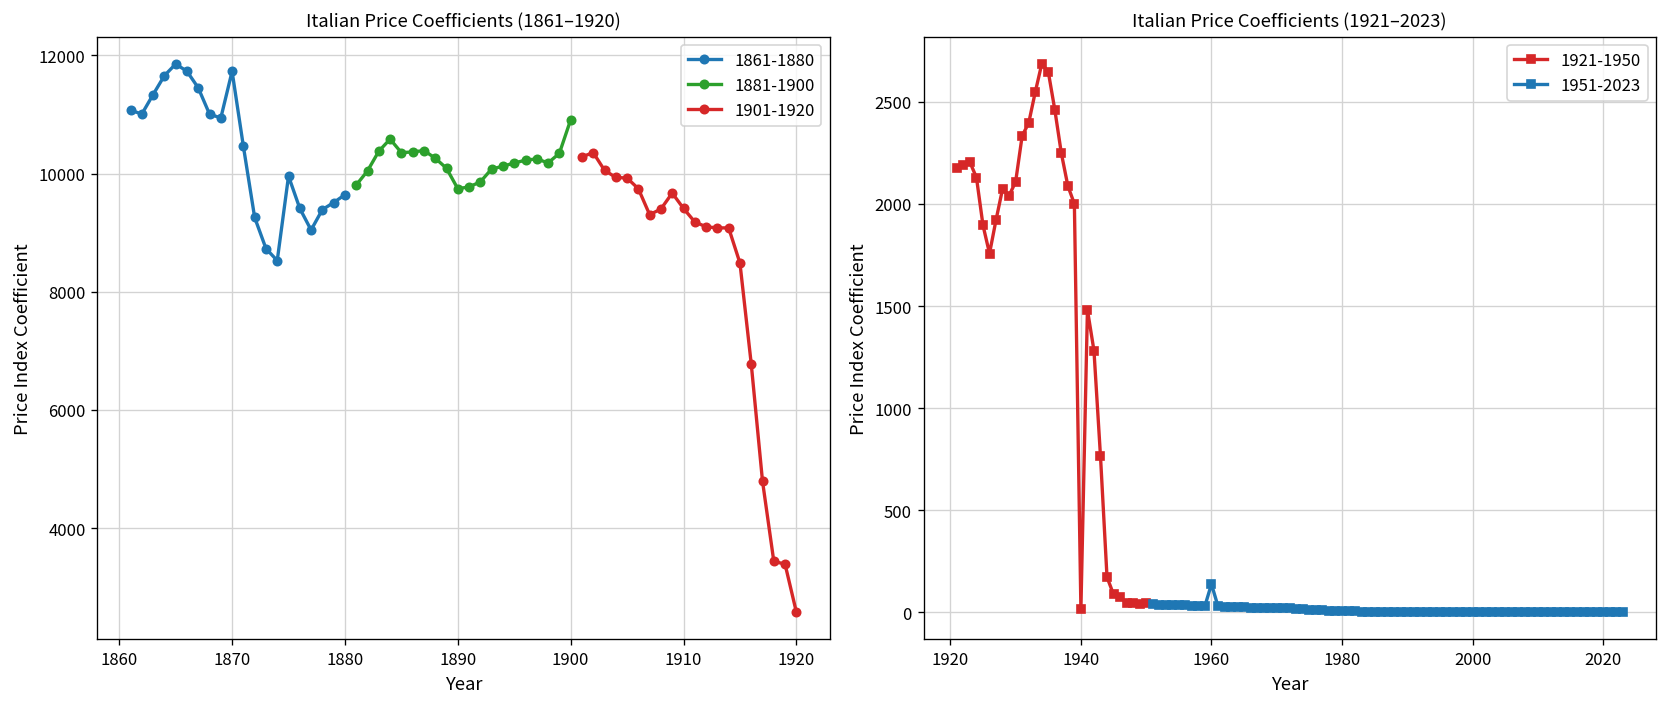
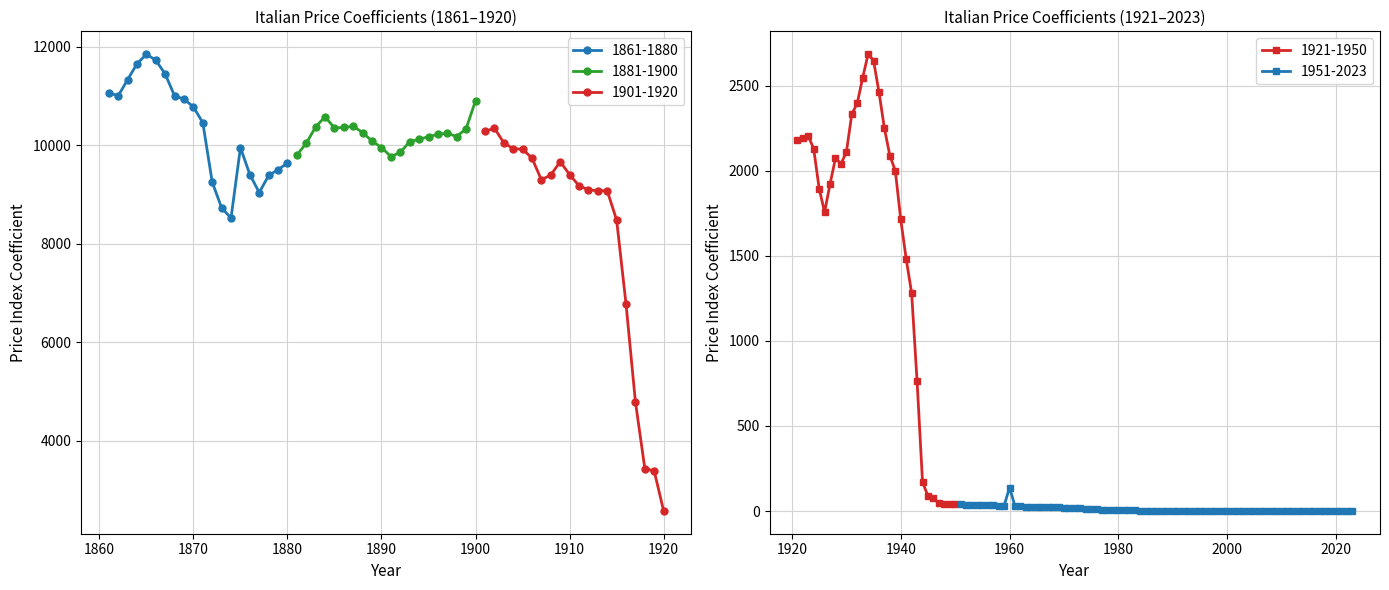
  {
    "Italian Price Coefficients (1861–1920)": {
      "1861-1880": {
-       "1870": 11700,
+       "1870": 10800,
        "1880": 9600
      },
      "1881-1900": {
-       "1890": 9700,
+       "1890": 10000,
        "1900": 10900
      },
      "1901-1920": {
        "1910": 9400,
        "1920": 2600
      }
    },
    "Italian Price Coefficients (1921–2023)": {
      "1921-1950": {
-       "1940": 20
+       "1940": 1710
      },
      "1951-2023": {
        "1960": 140,
        "1980": 10,
        "2000": 0,
        "2020": 0
      }
    }
  }
